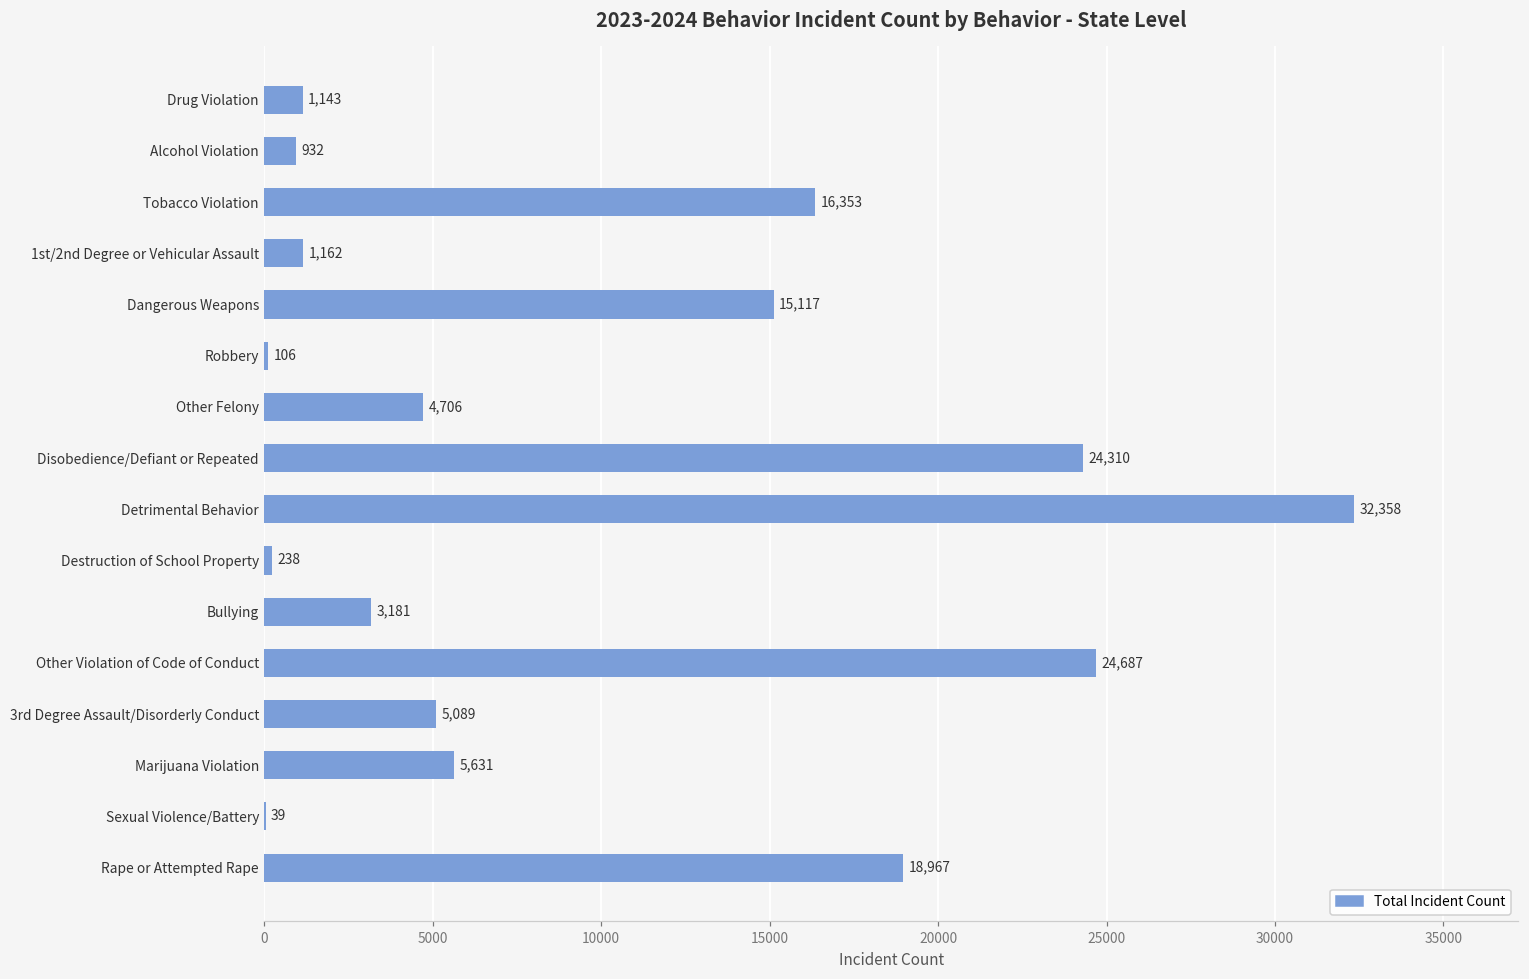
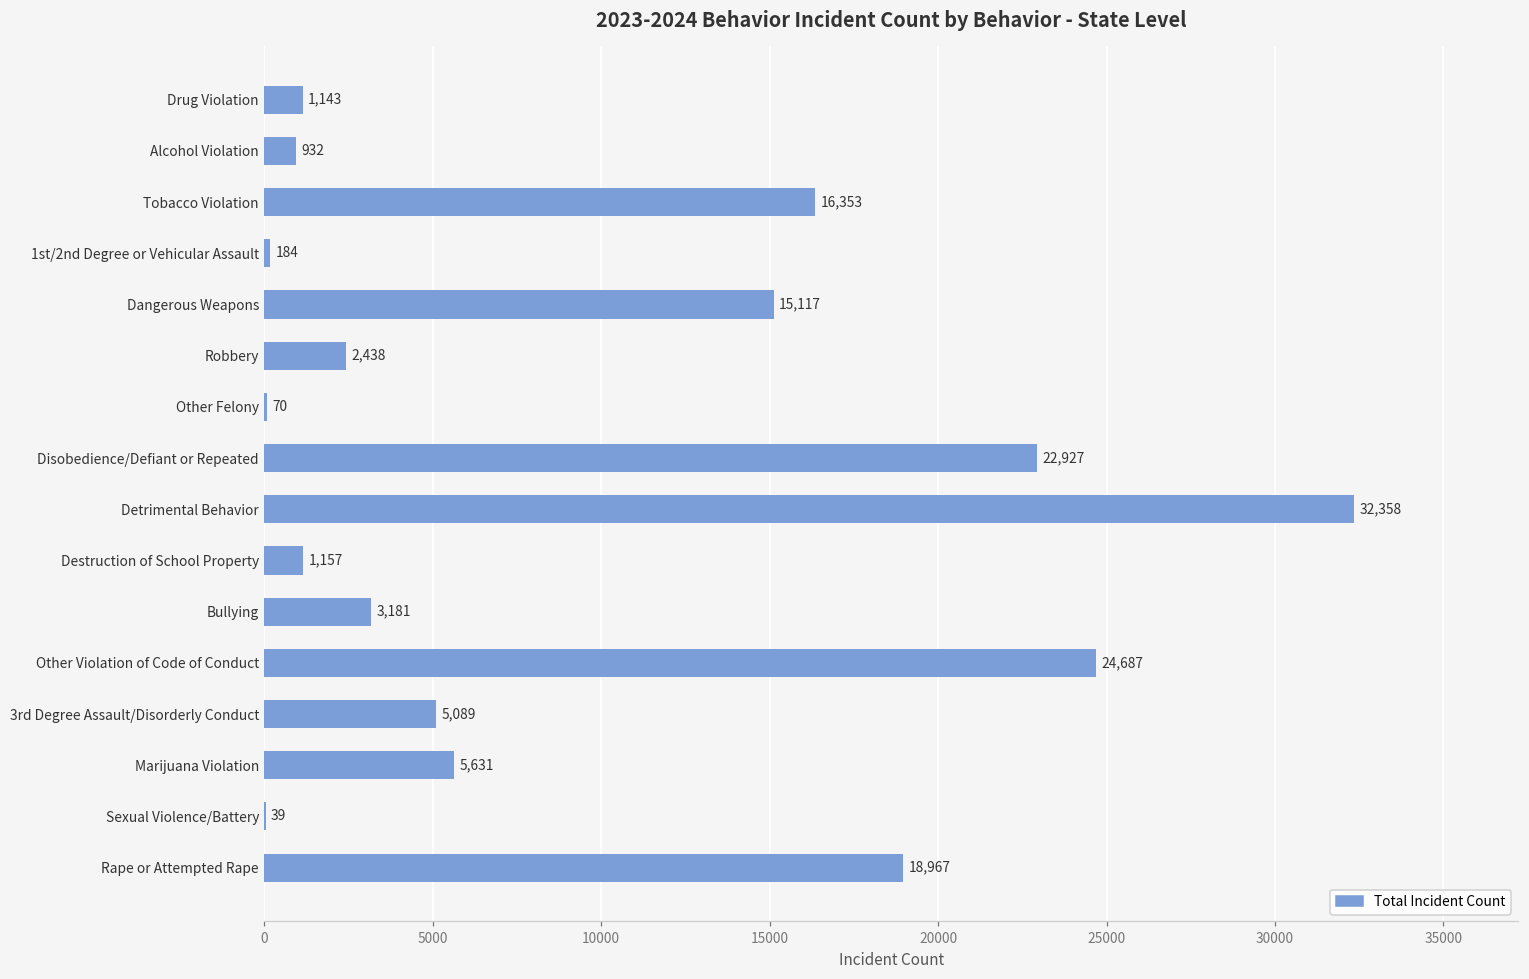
  {
    "Drug Violation": "1,143",
    "Alcohol Violation": "932",
    "Tobacco Violation": "16,353",
-   "1st/2nd Degree or Vehicular Assault": "1,162",
+   "1st/2nd Degree or Vehicular Assault": "184",
    "Dangerous Weapons": "15,117",
-   "Robbery": "106",
-   "Other Felony": "4,706",
-   "Disobedience/Defiant or Repeated": "24,310",
+   "Robbery": "2,438",
+   "Other Felony": "70",
+   "Disobedience/Defiant or Repeated": "22,927",
    "Detrimental Behavior": "32,358",
-   "Destruction of School Property": "238",
+   "Destruction of School Property": "1,157",
    "Bullying": "3,181",
    "Other Violation of Code of Conduct": "24,687",
    "3rd Degree Assault/Disorderly Conduct": "5,089",
    "Marijuana Violation": "5,631",
    "Sexual Violence/Battery": "39",
    "Rape or Attempted Rape": "18,967"
  }
